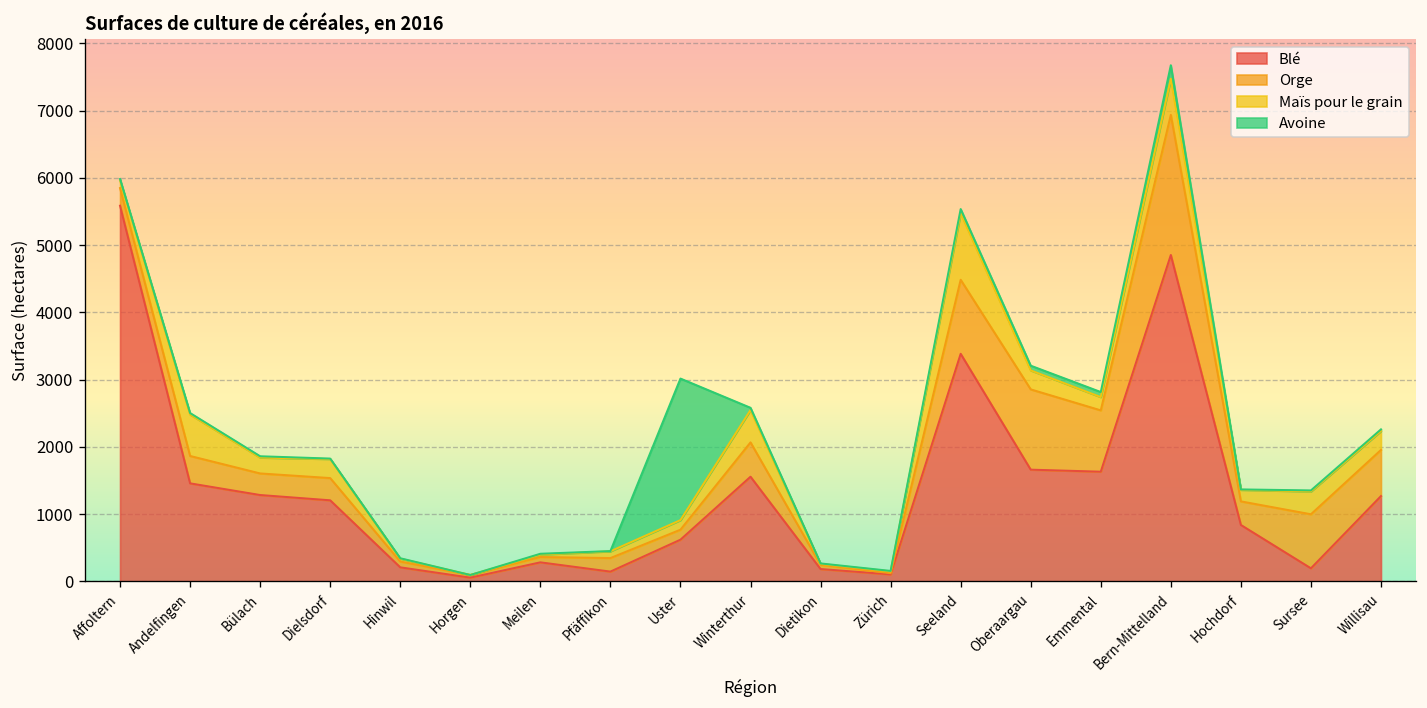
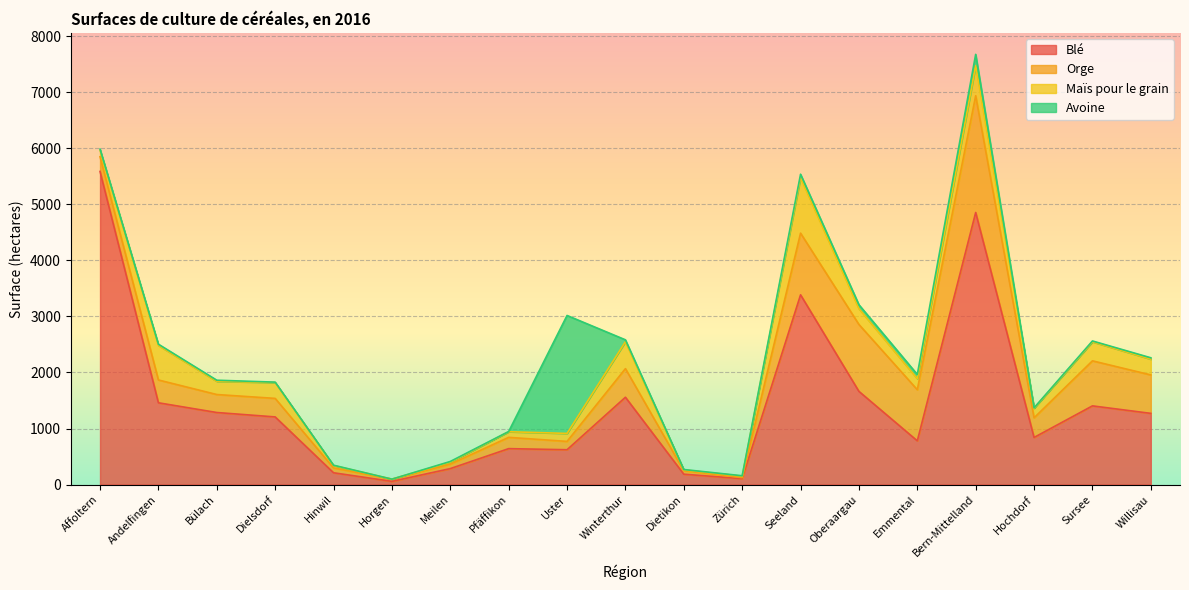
  {
    "Blé": {
      "Affoltern": 5600,
      "Andelfingen": 1500,
      "Bülach": 1300,
      "Dielsdorf": 1200,
      "Hinwil": 200,
      "Meilen": 300,
-     "Pfäffikon": 100,
+     "Pfäffikon": 600,
      "Uster": 600,
      "Winterthur": 1600,
      "Dietikon": 200,
      "Seeland": 3400,
      "Oberaargau": 1700,
-     "Emmental": 1600,
+     "Emmental": 800,
      "Bern-Mittelland": 4900,
      "Hochdorf": 800,
-     "Sursee": 200,
+     "Sursee": 1400,
      "Willisau": 1300
    },
    "Avoine": {
      "Uster": 2100,
      "Seeland": 100,
      "Oberaargau": 100,
      "Emmental": 100,
      "Bern-Mittelland": 200
    }
  }
